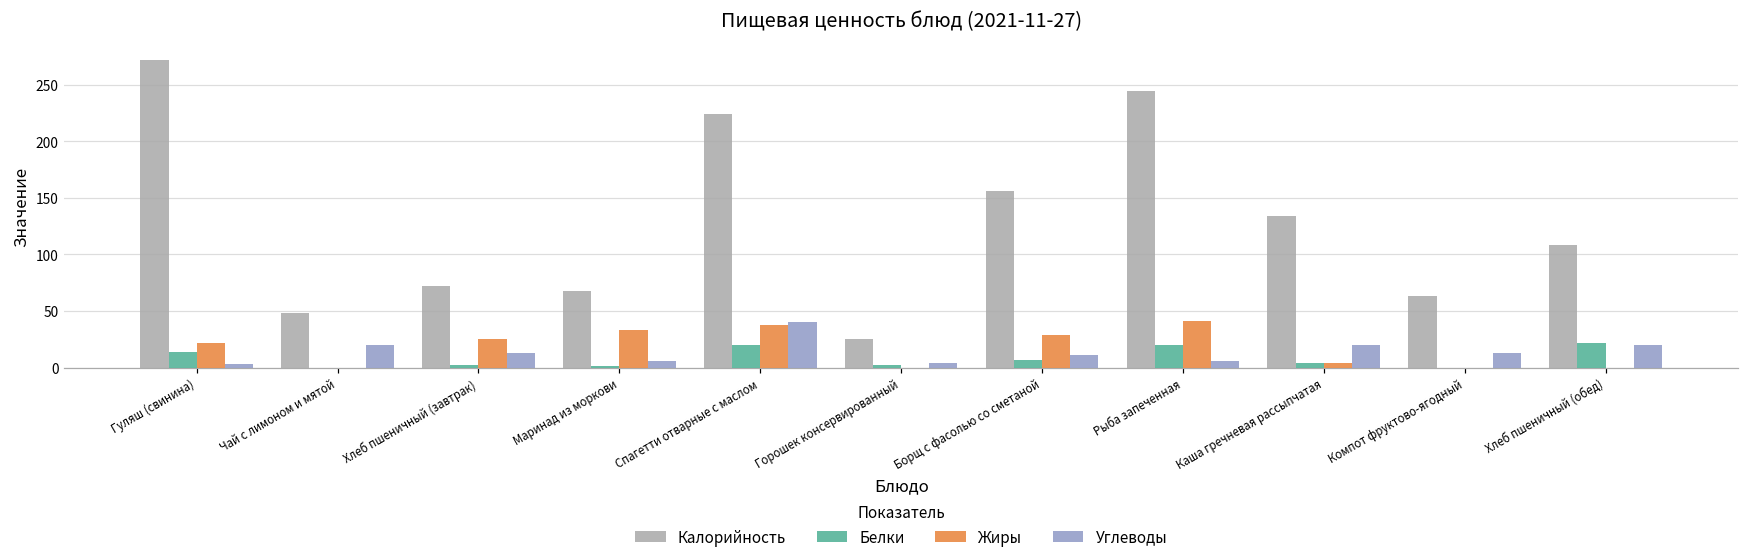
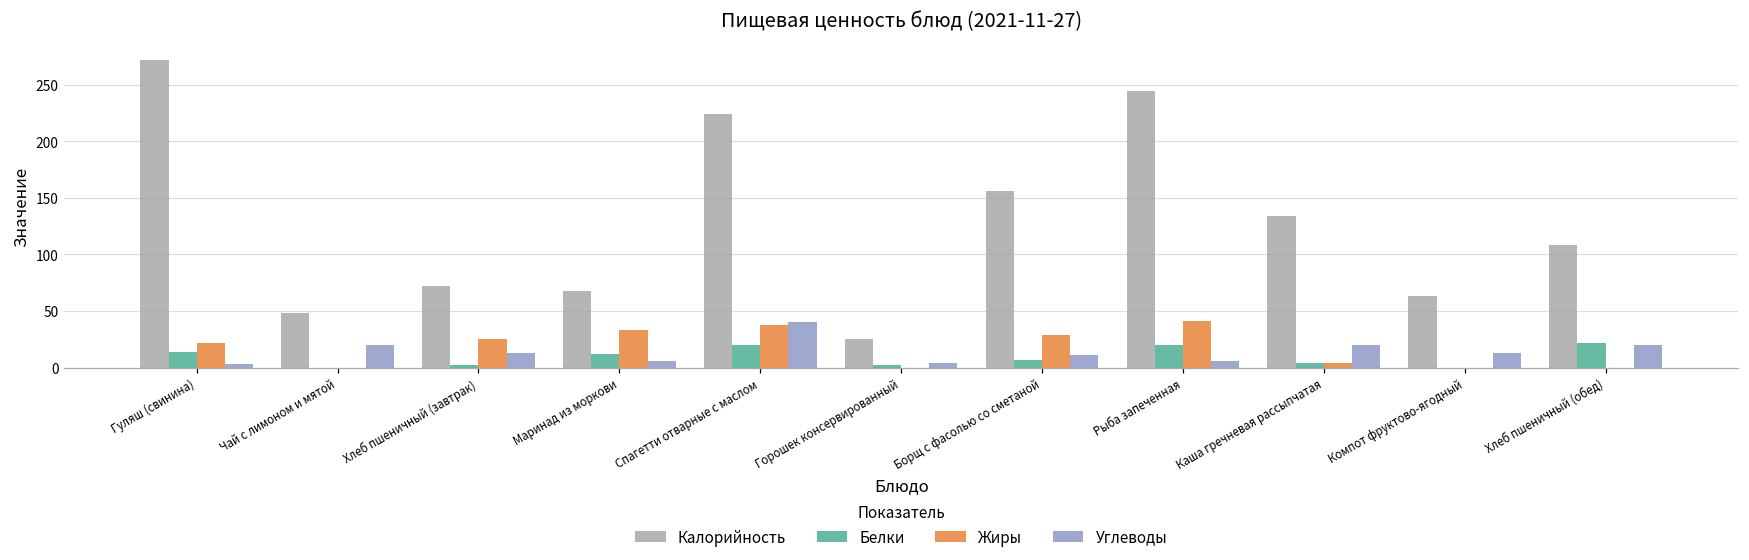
  {
    "Белки": {
      "Гуляш (свинина)": 14,
      "Чай с лимоном и мятой": 0,
-     "Маринад из моркови": 1,
+     "Маринад из моркови": 12,
      "Спагетти отварные с маслом": 20,
      "Борщ с фасолью со сметаной": 7,
      "Рыба запеченная": 20,
      "Каша гречневая рассыпчатая": 4,
      "Компот фруктово-ягодный": 0,
      "Хлеб пшеничный (обед)": 22
    },
    "Жиры": {
      "Гуляш (свинина)": 22,
      "Чай с лимоном и мятой": 0,
      "Хлеб пшеничный (завтрак)": 25,
      "Маринад из моркови": 33,
      "Спагетти отварные с маслом": 38,
      "Горошек консервированный": 0,
      "Борщ с фасолью со сметаной": 29,
      "Рыба запеченная": 41,
      "Каша гречневая рассыпчатая": 4,
      "Компот фруктово-ягодный": 0,
      "Хлеб пшеничный (обед)": 0
    }
  }
